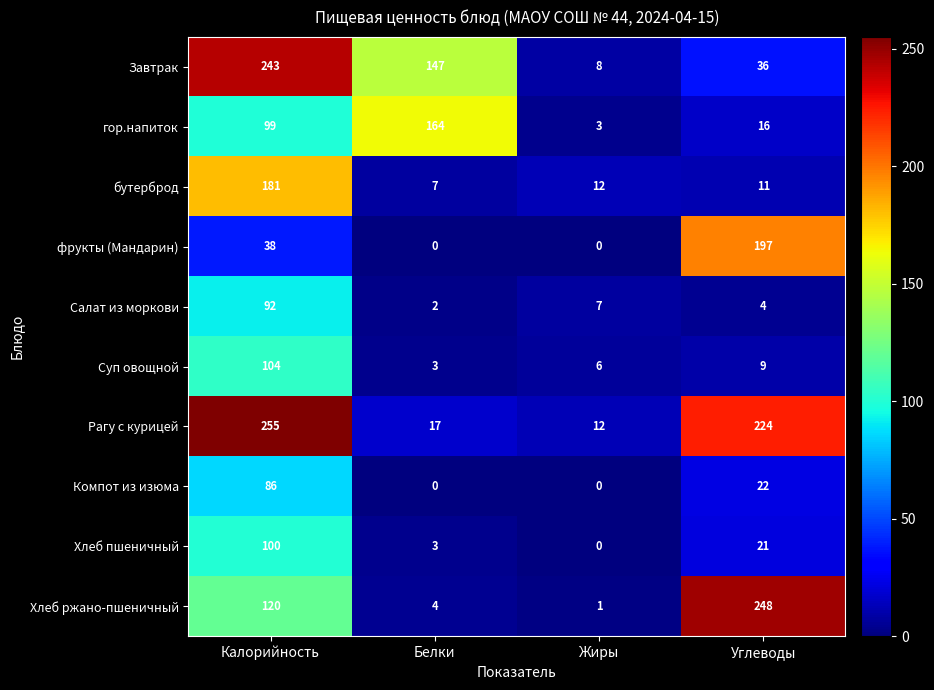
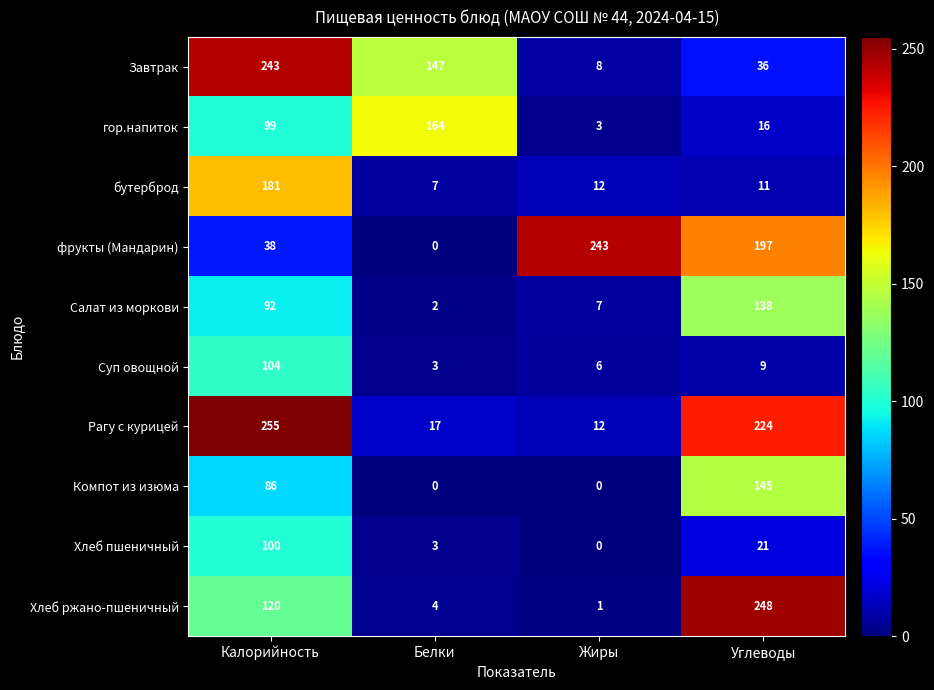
  {
    "Завтрак": {
      "Калорийность": 243,
      "Белки": 147,
      "Жиры": 8,
      "Углеводы": 36
    },
    "гор.напиток": {
      "Калорийность": 99,
      "Белки": 164,
      "Жиры": 3,
      "Углеводы": 16
    },
    "бутерброд": {
      "Калорийность": 181,
      "Белки": 7,
      "Жиры": 12,
      "Углеводы": 11
    },
    "фрукты (Мандарин)": {
      "Калорийность": 38,
      "Белки": 0,
-     "Жиры": 0,
+     "Жиры": 243,
      "Углеводы": 197
    },
    "Салат из моркови": {
      "Калорийность": 92,
      "Белки": 2,
      "Жиры": 7,
-     "Углеводы": 4
+     "Углеводы": 138
    },
    "Суп овощной": {
      "Калорийность": 104,
      "Белки": 3,
      "Жиры": 6,
      "Углеводы": 9
    },
    "Рагу с курицей": {
      "Калорийность": 255,
      "Белки": 17,
      "Жиры": 12,
      "Углеводы": 224
    },
    "Компот из изюма": {
      "Калорийность": 86,
      "Белки": 0,
      "Жиры": 0,
-     "Углеводы": 22
+     "Углеводы": 145
    },
    "Хлеб пшеничный": {
      "Калорийность": 100,
      "Белки": 3,
      "Жиры": 0,
      "Углеводы": 21
    },
    "Хлеб ржано-пшеничный": {
      "Калорийность": 120,
      "Белки": 4,
      "Жиры": 1,
      "Углеводы": 248
    }
  }
